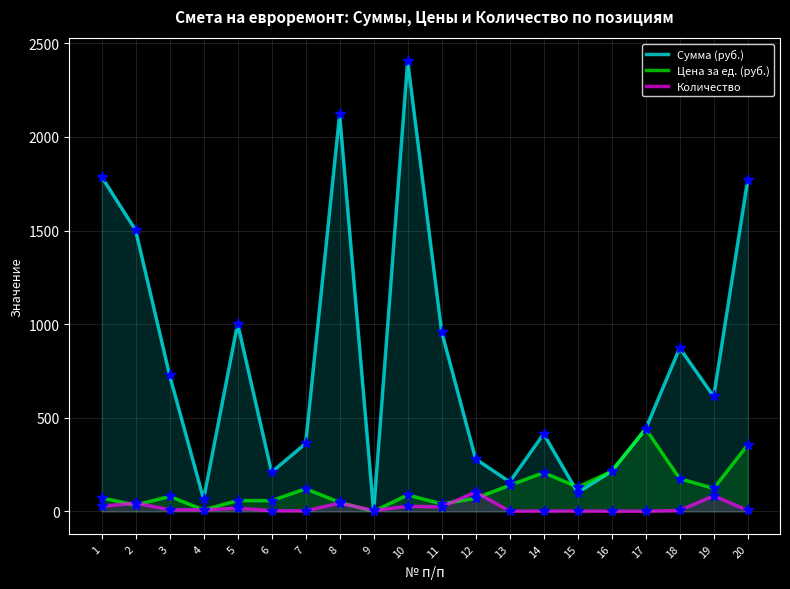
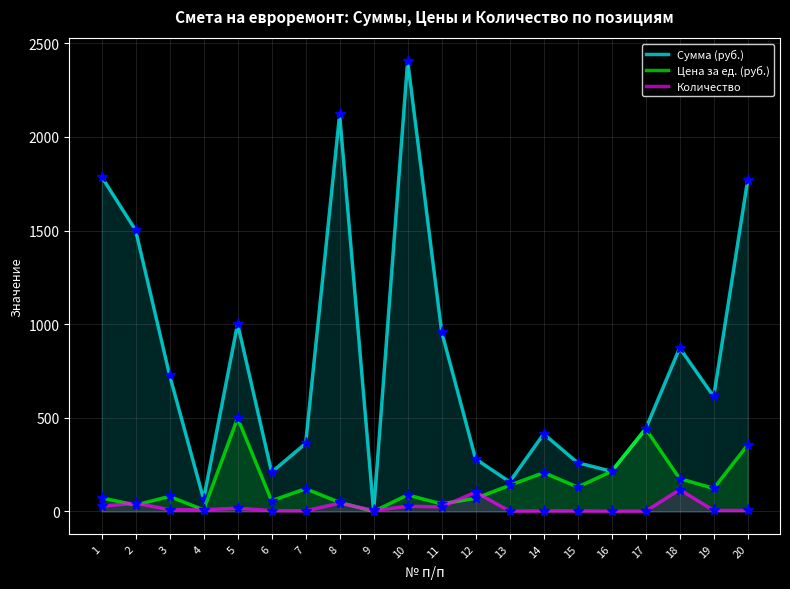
  {
    "Сумма (руб.)": {
      "1": 1790,
      "2": 1500,
      "3": 730,
      "4": 70,
      "5": 1000,
      "6": 210,
      "7": 360,
      "8": 2120,
      "10": 2410,
      "11": 960,
      "12": 280,
      "13": 160,
      "14": 410,
-     "15": 100,
+     "15": 260,
      "18": 870,
      "19": 610,
      "20": 1770
    },
    "Цена за ед. (руб.)": {
      "1": 70,
      "3": 80,
-     "5": 60,
+     "5": 500,
      "6": 60,
      "7": 120,
      "10": 90,
      "11": 40,
      "12": 70,
      "13": 140,
      "14": 210,
      "15": 130,
      "18": 180,
      "19": 120,
      "20": 360
    },
    "Количество": {
      "1": 30,
      "3": 10,
      "5": 20,
      "6": 0,
      "7": 0,
      "10": 30,
      "11": 20,
      "12": 100,
      "13": 0,
      "14": 0,
      "15": 0,
      "16": 0,
      "17": 0,
-     "18": 0,
-     "19": 80,
+     "18": 120,
+     "19": 0,
      "20": 0
    }
  }
